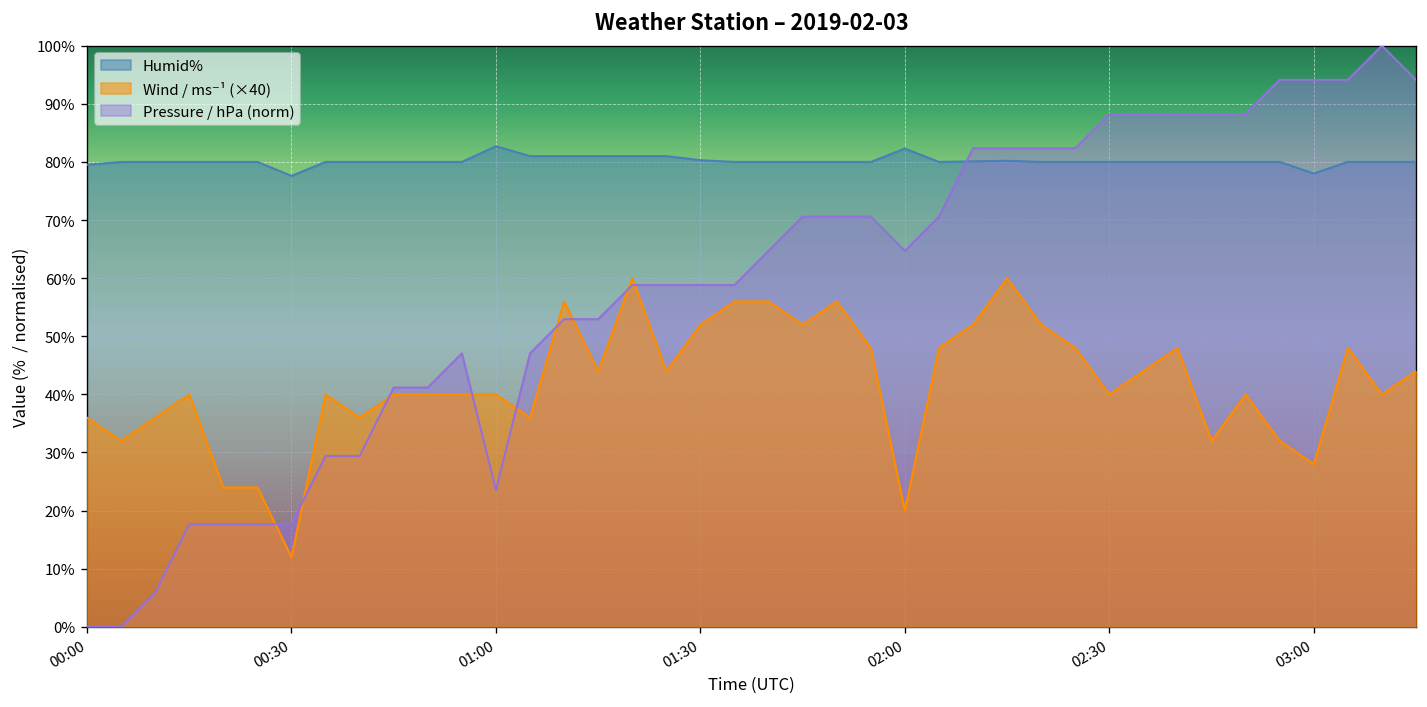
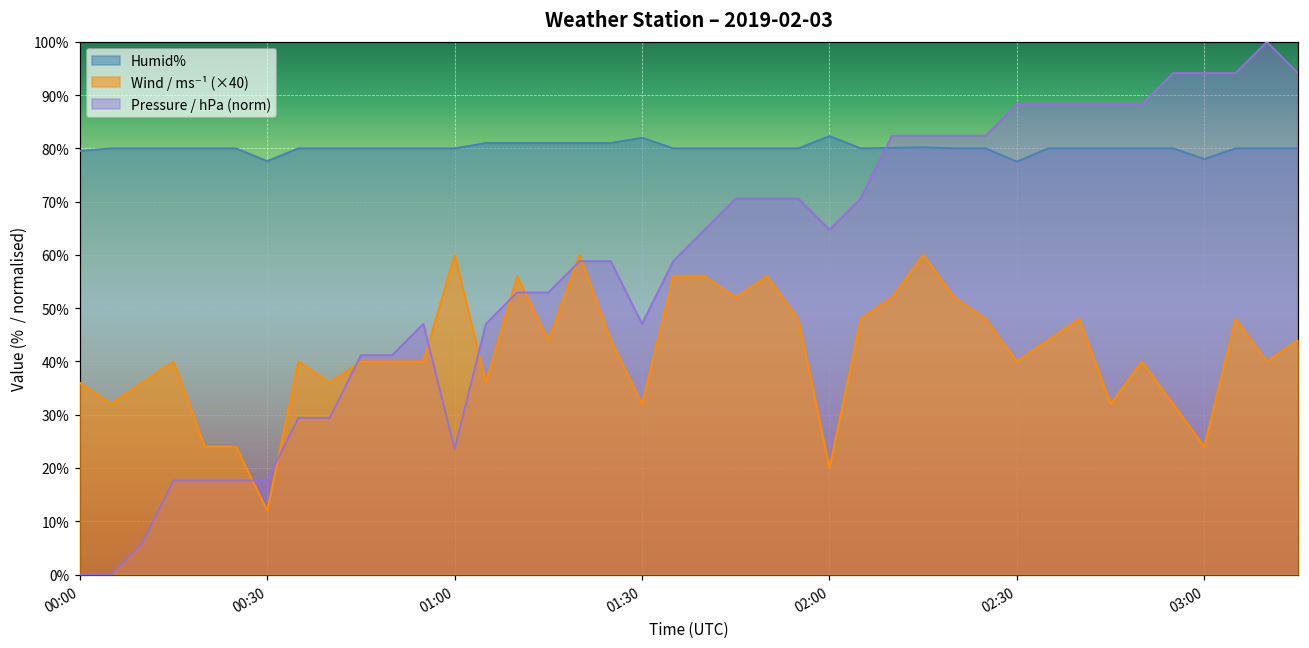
  {
    "Humid%": {
      "00:00": "80%",
      "00:30": "78%",
-     "01:00": "83%",
-     "01:30": "80%",
+     "01:00": "80%",
+     "01:30": "82%",
      "02:00": "82%",
-     "02:30": "80%",
+     "02:30": "78%",
      "03:00": "78%"
    },
    "Wind / ms⁻¹ (×40)": {
      "00:00": "36%",
      "00:30": "12%",
-     "01:00": "40%",
-     "01:30": "52%",
+     "01:00": "60%",
+     "01:30": "32%",
      "02:00": "20%",
      "02:30": "40%",
-     "03:00": "28%"
+     "03:00": "24%"
    },
    "Pressure / hPa (norm)": {
      "00:00": "0%",
      "00:30": "18%",
      "01:00": "24%",
-     "01:30": "59%",
+     "01:30": "47%",
      "02:00": "65%",
      "02:30": "88%",
      "03:00": "94%"
    }
  }
